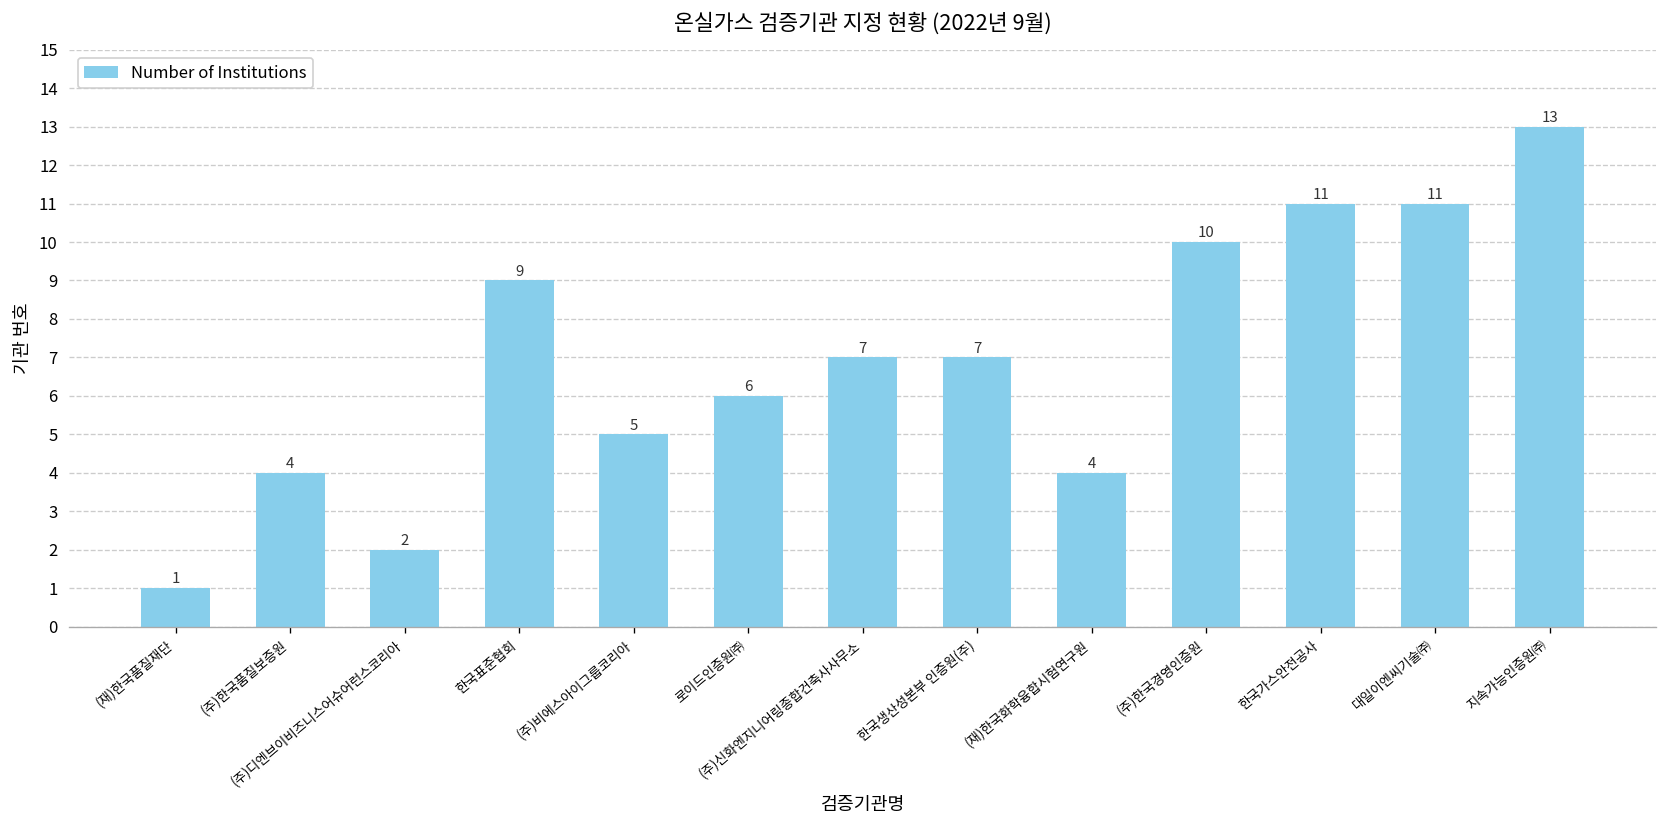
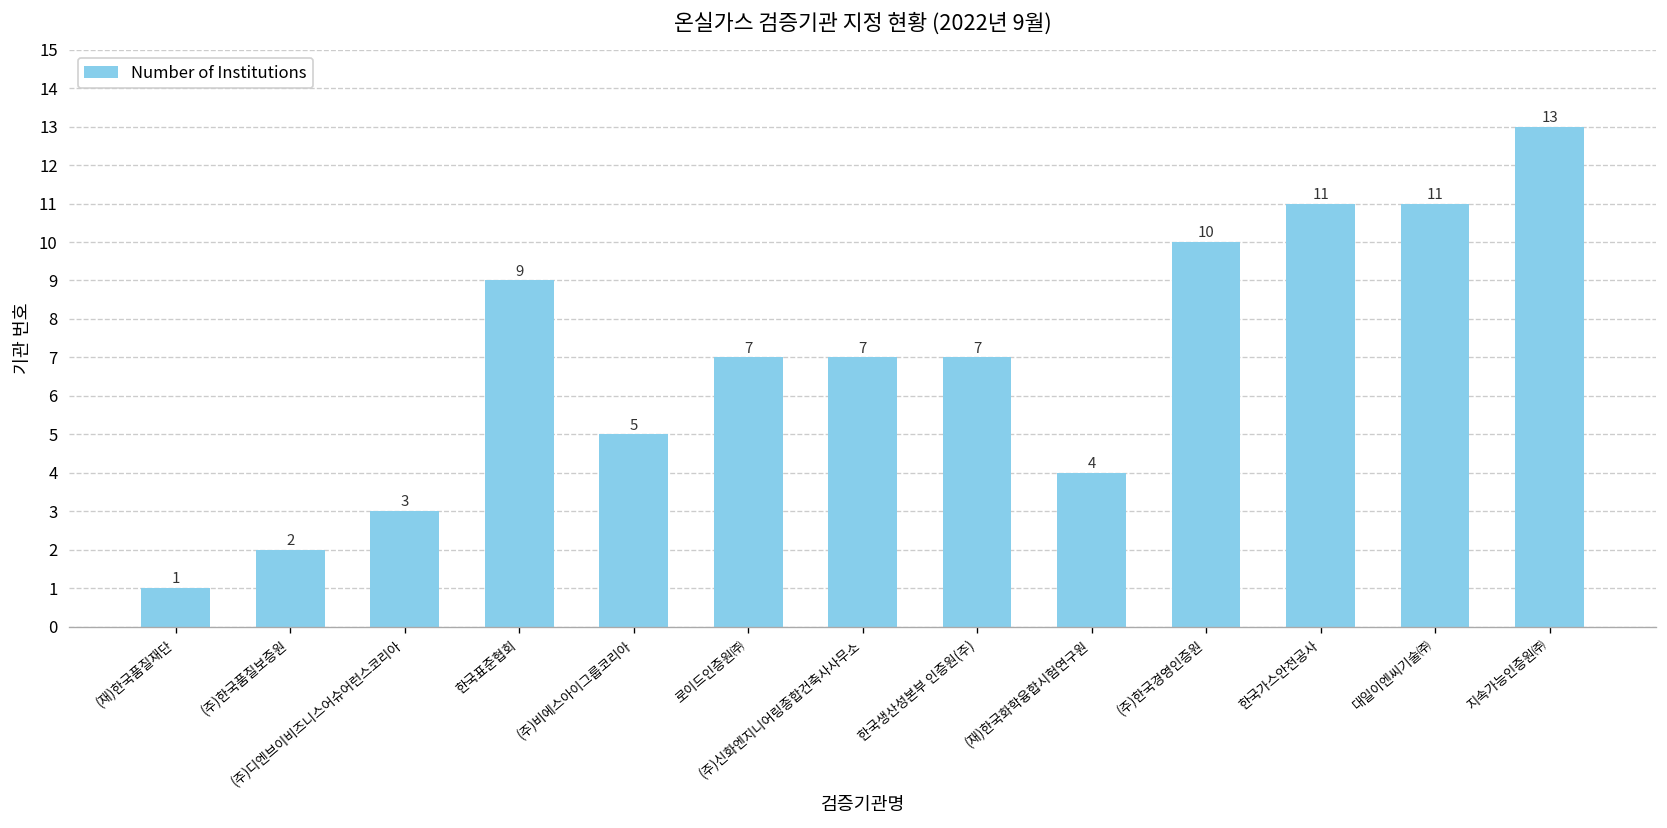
  {
    "(재)한국품질재단": 1,
-   "(주)한국품질보증원": 4,
-   "(주)디엔브이비즈니스어슈어런스코리아": 2,
+   "(주)한국품질보증원": 2,
+   "(주)디엔브이비즈니스어슈어런스코리아": 3,
    "한국표준협회": 9,
    "(주)비에스아이그룹코리아": 5,
-   "로이드인증원㈜": 6,
+   "로이드인증원㈜": 7,
    "(주)신화엔지니어링종합건축사사무소": 7,
    "한국생산성본부 인증원(주)": 7,
    "(재)한국화학융합시험연구원": 4,
    "(주)한국경영인증원": 10,
    "한국가스안전공사": 11,
    "대일이엔씨기술㈜": 11,
    "지속가능인증원㈜": 13
  }
